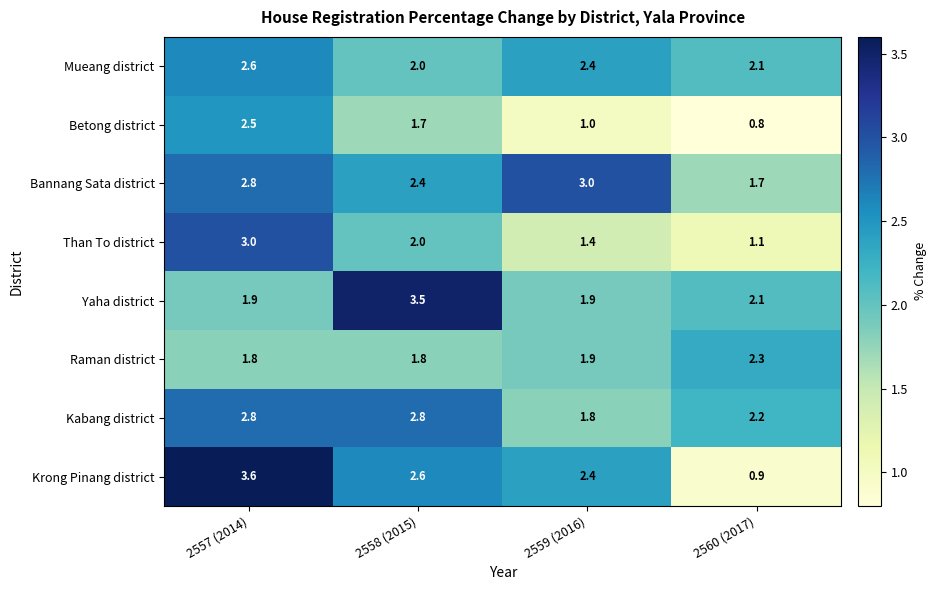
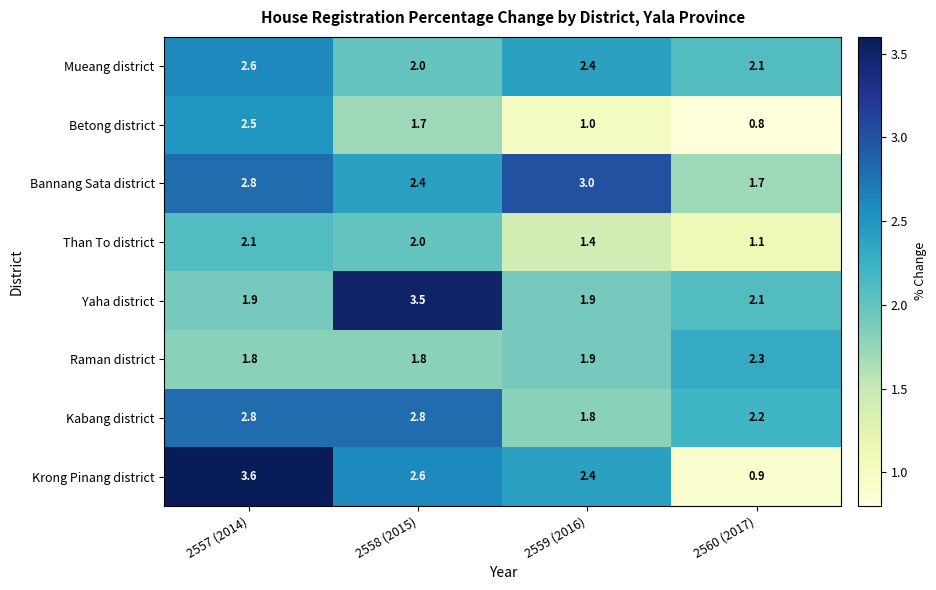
  {
    "Mueang district": {
      "2557 (2014)": 2.6,
      "2558 (2015)": 2.0,
      "2559 (2016)": 2.4,
      "2560 (2017)": 2.1
    },
    "Betong district": {
      "2557 (2014)": 2.5,
      "2558 (2015)": 1.7,
      "2559 (2016)": 1.0,
      "2560 (2017)": 0.8
    },
    "Bannang Sata district": {
      "2557 (2014)": 2.8,
      "2558 (2015)": 2.4,
      "2559 (2016)": 3.0,
      "2560 (2017)": 1.7
    },
    "Than To district": {
-     "2557 (2014)": 3.0,
+     "2557 (2014)": 2.1,
      "2558 (2015)": 2.0,
      "2559 (2016)": 1.4,
      "2560 (2017)": 1.1
    },
    "Yaha district": {
      "2557 (2014)": 1.9,
      "2558 (2015)": 3.5,
      "2559 (2016)": 1.9,
      "2560 (2017)": 2.1
    },
    "Raman district": {
      "2557 (2014)": 1.8,
      "2558 (2015)": 1.8,
      "2559 (2016)": 1.9,
      "2560 (2017)": 2.3
    },
    "Kabang district": {
      "2557 (2014)": 2.8,
      "2558 (2015)": 2.8,
      "2559 (2016)": 1.8,
      "2560 (2017)": 2.2
    },
    "Krong Pinang district": {
      "2557 (2014)": 3.6,
      "2558 (2015)": 2.6,
      "2559 (2016)": 2.4,
      "2560 (2017)": 0.9
    }
  }
